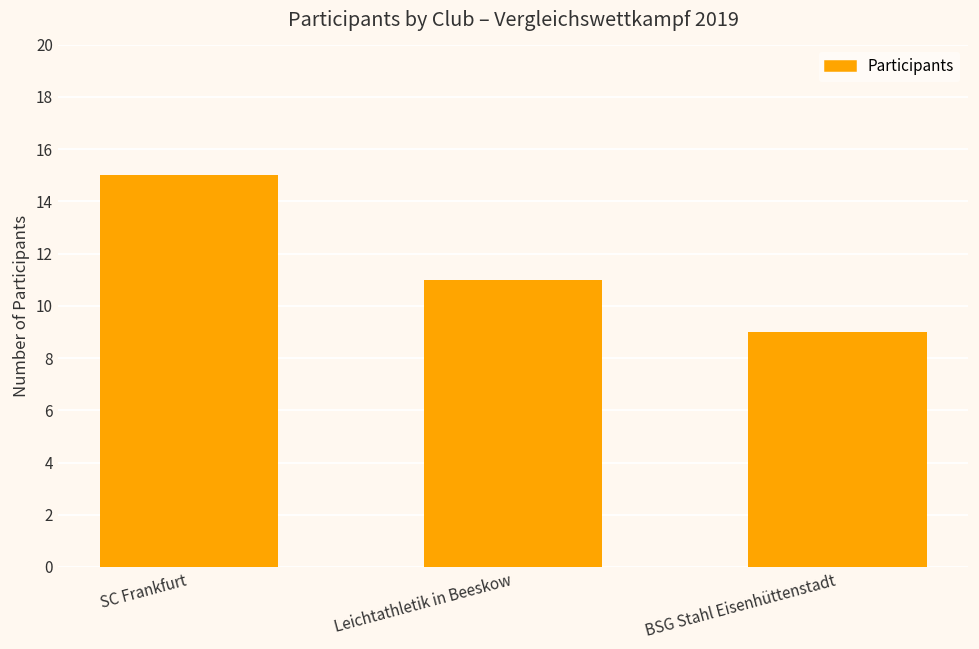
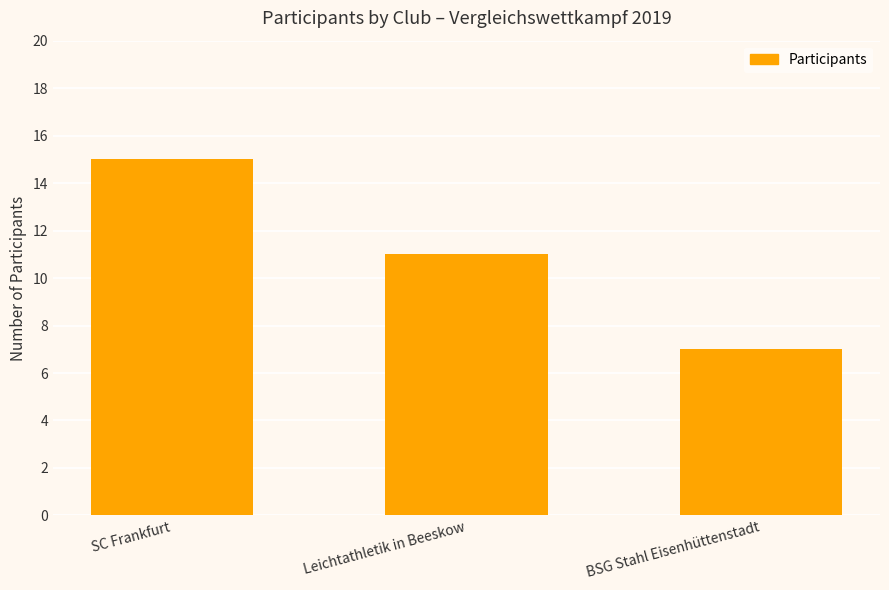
  {
    "SC Frankfurt": 15,
    "Leichtathletik in Beeskow": 11,
-   "BSG Stahl Eisenhüttenstadt": 9
+   "BSG Stahl Eisenhüttenstadt": 7
  }
